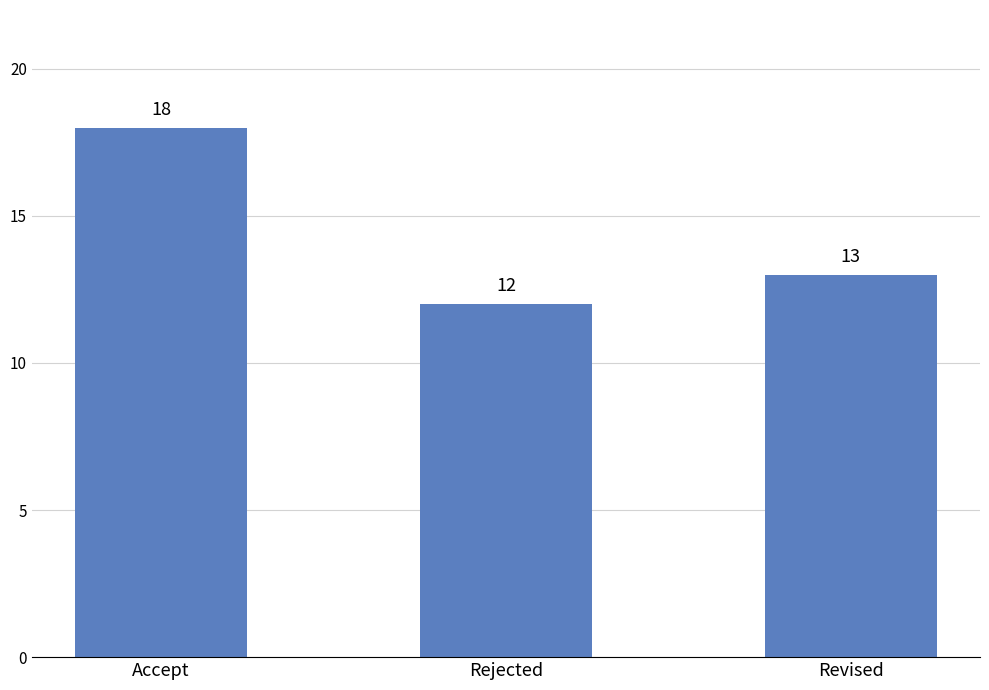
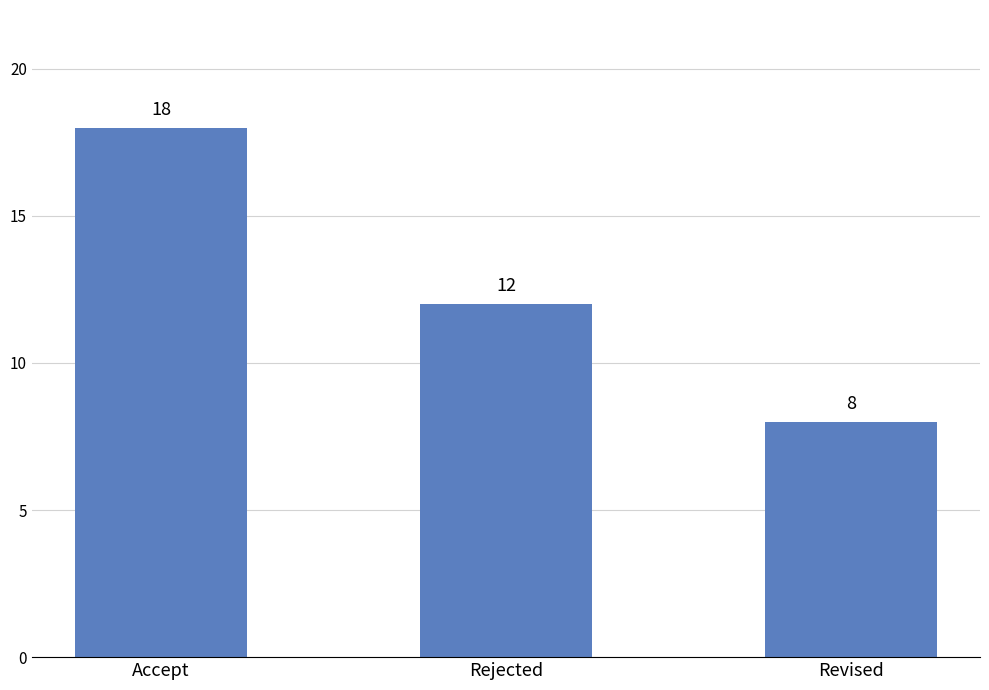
  {
    "Accept": 18,
    "Rejected": 12,
-   "Revised": 13
+   "Revised": 8
  }
